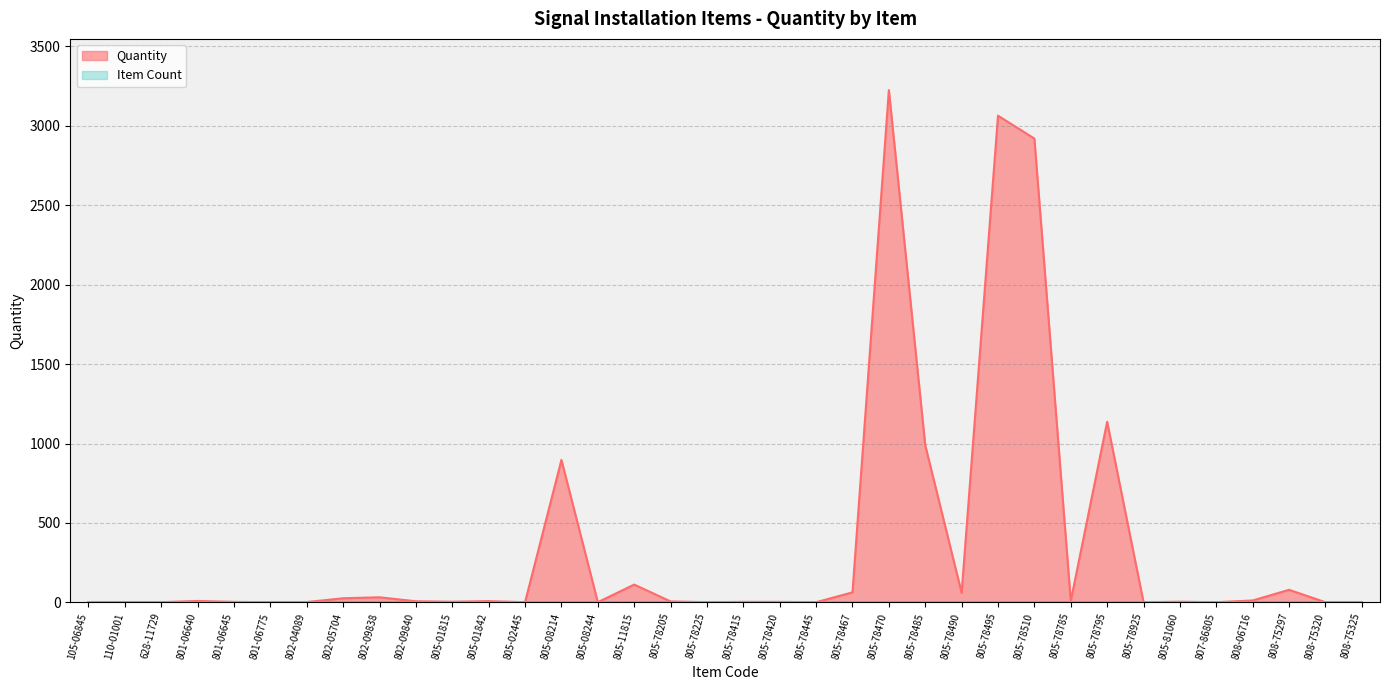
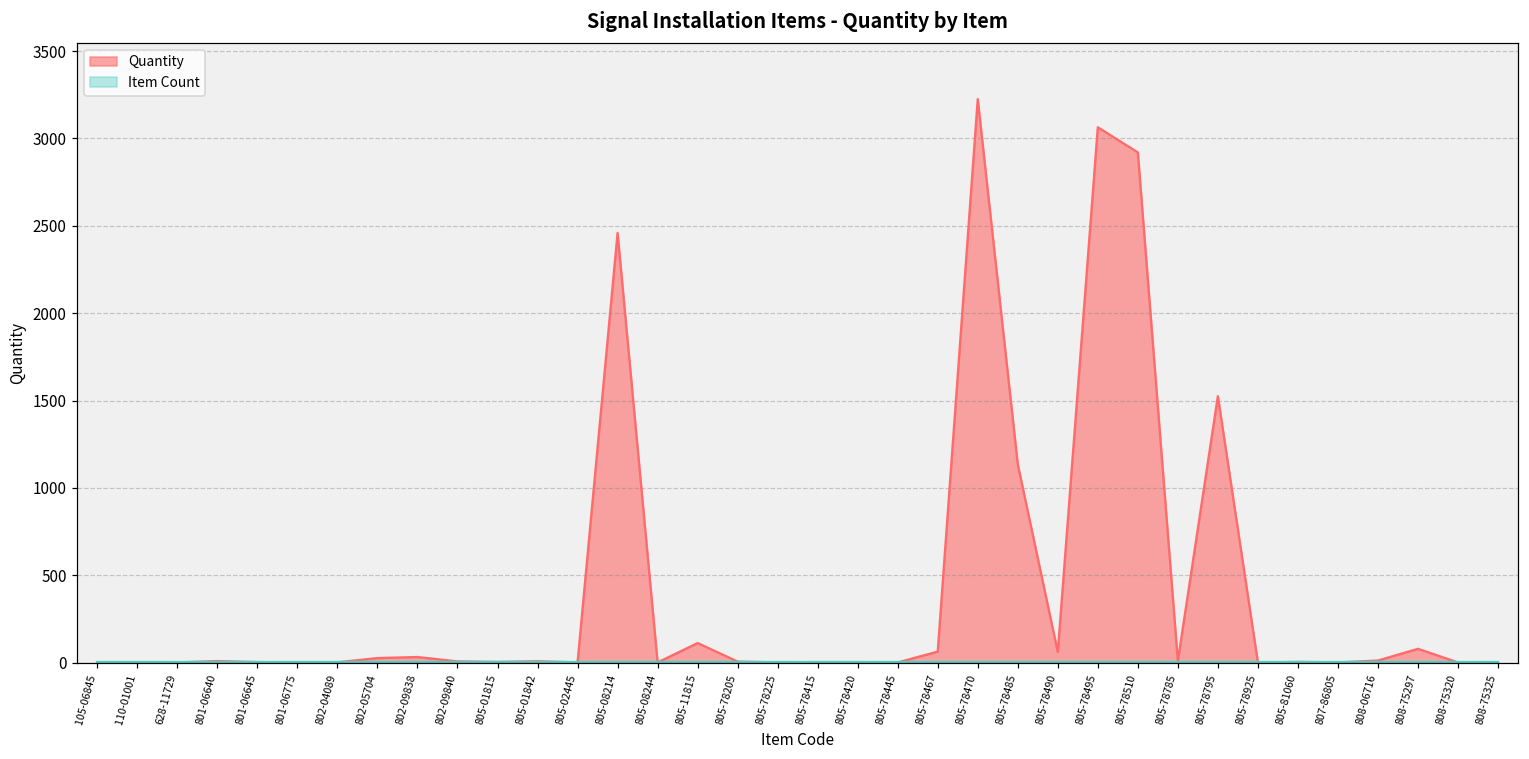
  {
    "Quantity": {
      "802-05704": 30,
      "802-09838": 30,
-     "805-08214": 900,
+     "805-08214": 2460,
      "805-11815": 110,
      "805-78467": 60,
      "805-78470": 3230,
-     "805-78485": 990,
+     "805-78485": 1140,
      "805-78490": 60,
      "805-78495": 3060,
      "805-78510": 2920,
-     "805-78795": 1140,
+     "805-78795": 1530,
      "808-75297": 80
    },
    "Item Count": {
      "802-05704": 0,
      "802-09838": 0,
      "805-08214": 0,
      "805-11815": 0,
      "805-78467": 0,
      "805-78470": 0,
      "805-78485": 0,
      "805-78490": 0,
      "805-78495": 0,
      "805-78510": 0,
      "805-78795": 0,
      "808-75297": 0
    }
  }
